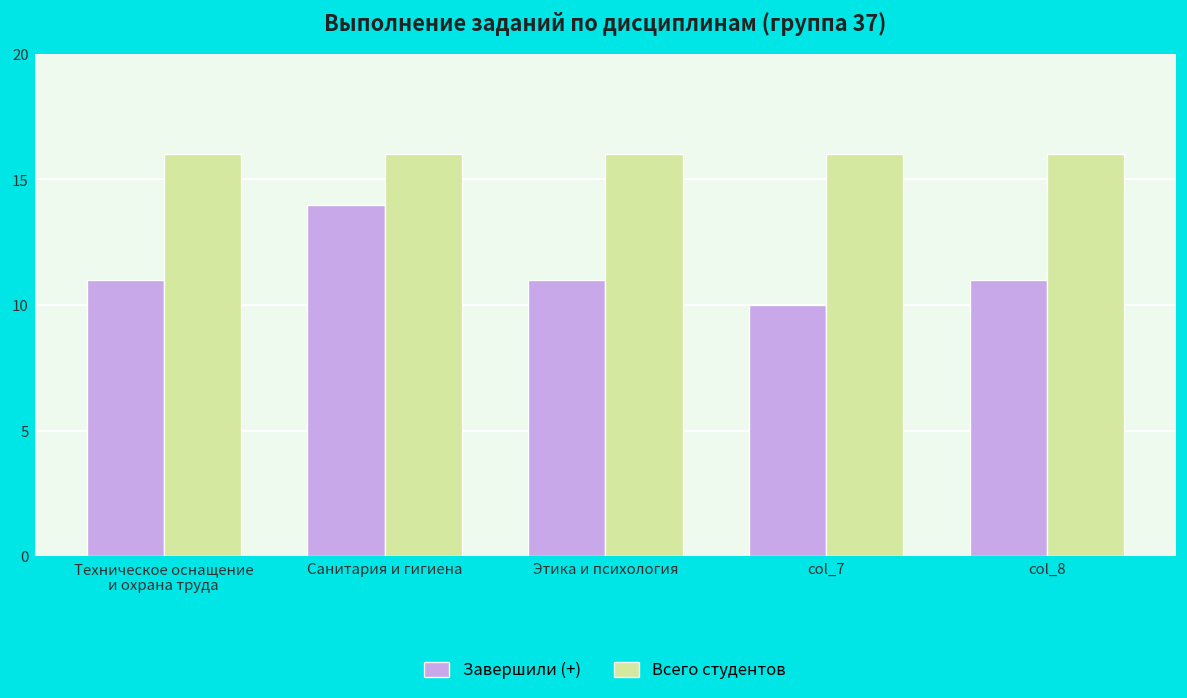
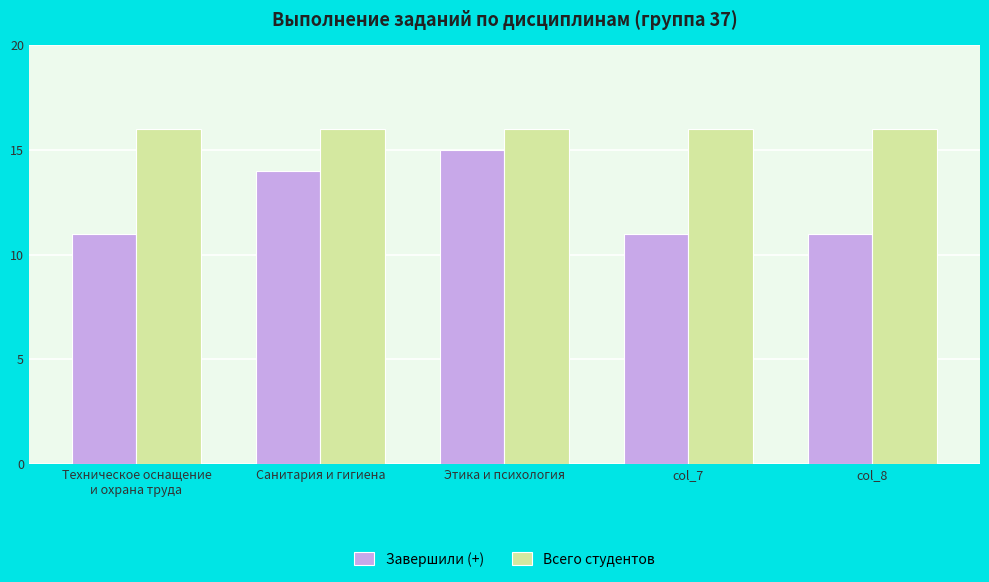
  {
    "Завершили (+)": {
      "Техническое оснащение и охрана труда": 11,
      "Санитария и гигиена": 14,
-     "Этика и психология": 11,
-     "col_7": 10,
+     "Этика и психология": 15,
+     "col_7": 11,
      "col_8": 11
    },
    "Всего студентов": {
      "Техническое оснащение и охрана труда": 16,
      "Санитария и гигиена": 16,
      "Этика и психология": 16,
      "col_7": 16,
      "col_8": 16
    }
  }
